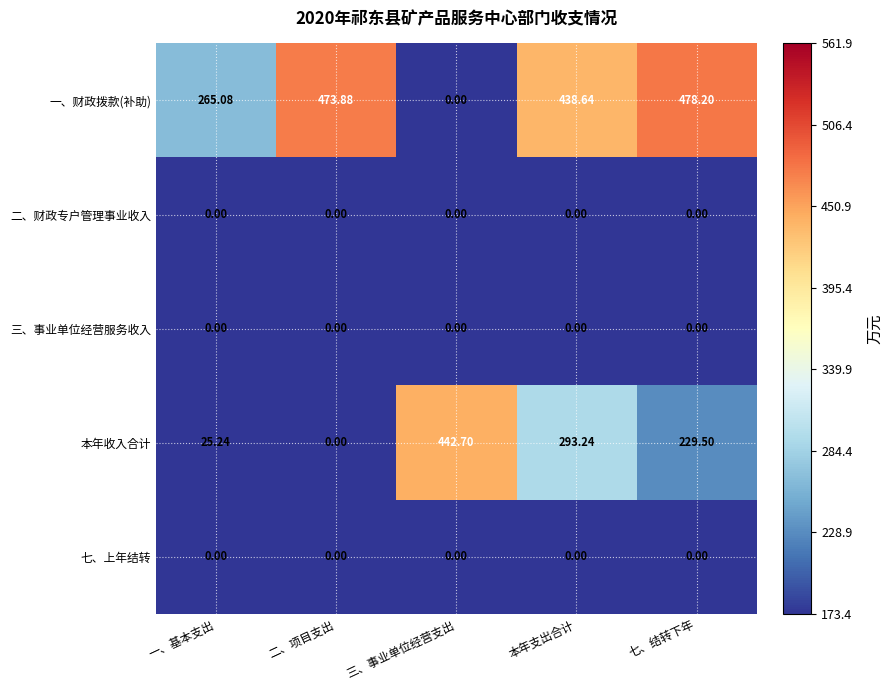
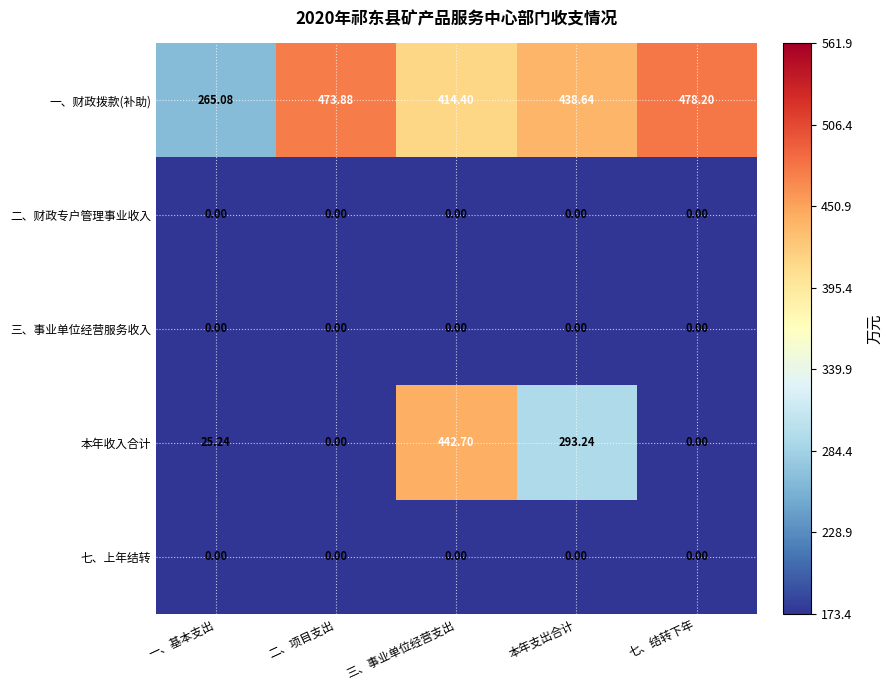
  {
    "一、财政拨款(补助)": {
      "一、基本支出": 265.08,
      "二、项目支出": 473.88,
-     "三、事业单位经营支出": 0.00,
+     "三、事业单位经营支出": 414.40,
      "本年支出合计": 438.64,
      "七、结转下年": 478.20
    },
    "二、财政专户管理事业收入": {
      "一、基本支出": 0.00,
      "二、项目支出": 0.00,
      "三、事业单位经营支出": 0.00,
      "本年支出合计": 0.00,
      "七、结转下年": 0.00
    },
    "三、事业单位经营服务收入": {
      "一、基本支出": 0.00,
      "二、项目支出": 0.00,
      "三、事业单位经营支出": 0.00,
      "本年支出合计": 0.00,
      "七、结转下年": 0.00
    },
    "本年收入合计": {
      "一、基本支出": 25.24,
      "二、项目支出": 0.00,
      "三、事业单位经营支出": 442.70,
      "本年支出合计": 293.24,
-     "七、结转下年": 229.50
+     "七、结转下年": 0.00
    },
    "七、上年结转": {
      "一、基本支出": 0.00,
      "二、项目支出": 0.00,
      "三、事业单位经营支出": 0.00,
      "本年支出合计": 0.00,
      "七、结转下年": 0.00
    }
  }
